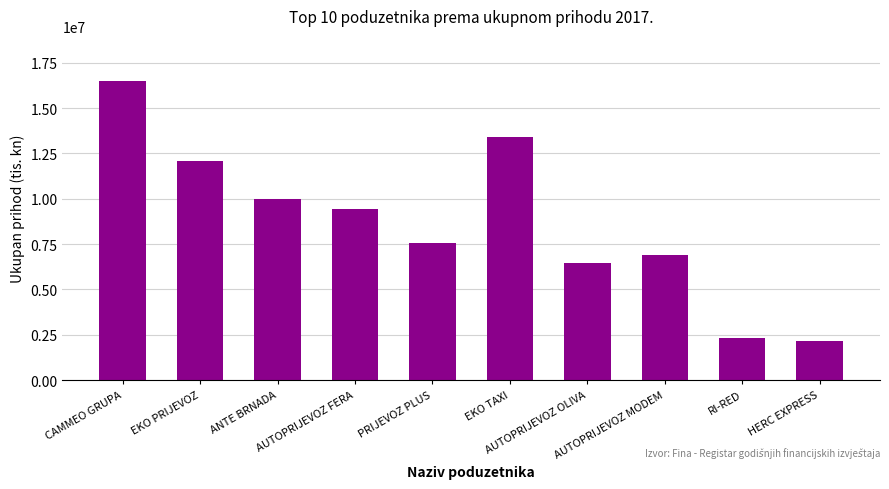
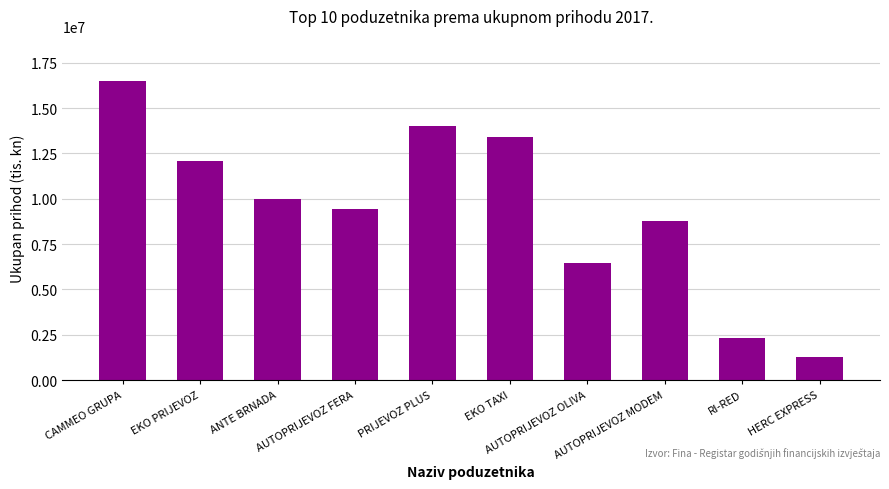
  {
    "CAMMEO GRUPA": 16500000,
    "EKO PRIJEVOZ": 12100000,
    "ANTE BRNADA": 10000000,
    "AUTOPRIJEVOZ FERA": 9400000,
-   "PRIJEVOZ PLUS": 7600000,
+   "PRIJEVOZ PLUS": 14000000,
    "EKO TAXI": 13400000,
    "AUTOPRIJEVOZ OLIVA": 6500000,
-   "AUTOPRIJEVOZ MODEM": 6900000,
+   "AUTOPRIJEVOZ MODEM": 8800000,
    "RI-RED": 2300000,
-   "HERC EXPRESS": 2200000
+   "HERC EXPRESS": 1300000
  }
